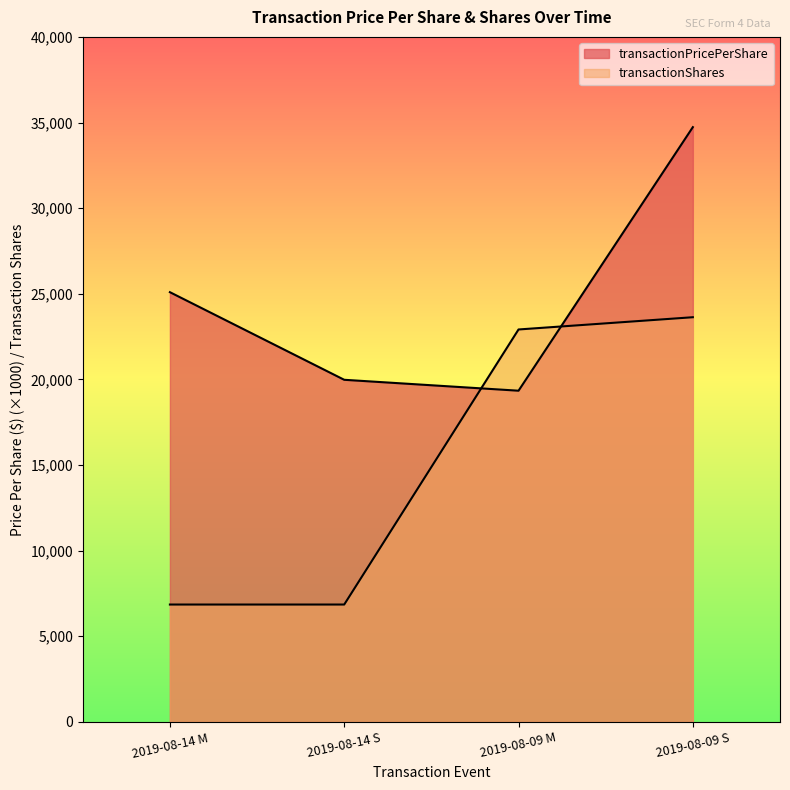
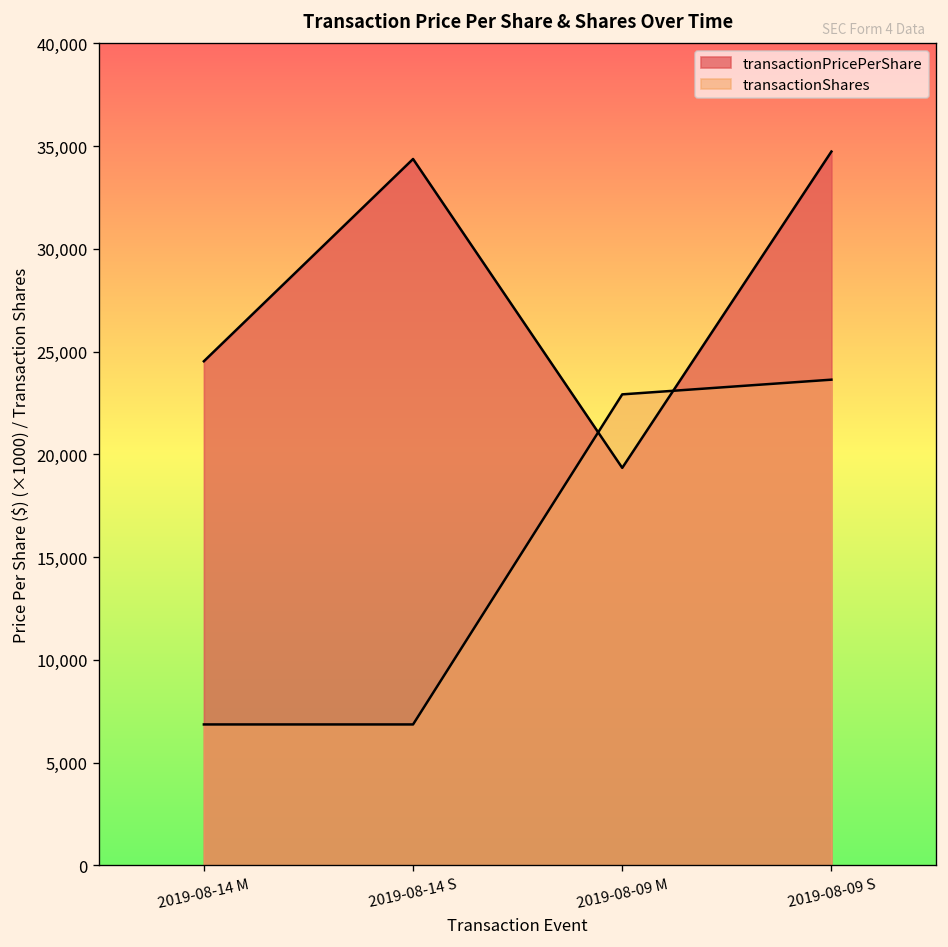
  {
    "transactionPricePerShare": {
-     "2019-08-14 M": "25,100",
-     "2019-08-14 S": "20,000",
+     "2019-08-14 M": "24,500",
+     "2019-08-14 S": "34,400",
      "2019-08-09 M": "19,300",
      "2019-08-09 S": "34,700"
    },
    "transactionShares": {
      "2019-08-14 M": "6,900",
      "2019-08-14 S": "6,900",
      "2019-08-09 M": "22,900",
      "2019-08-09 S": "23,600"
    }
  }
